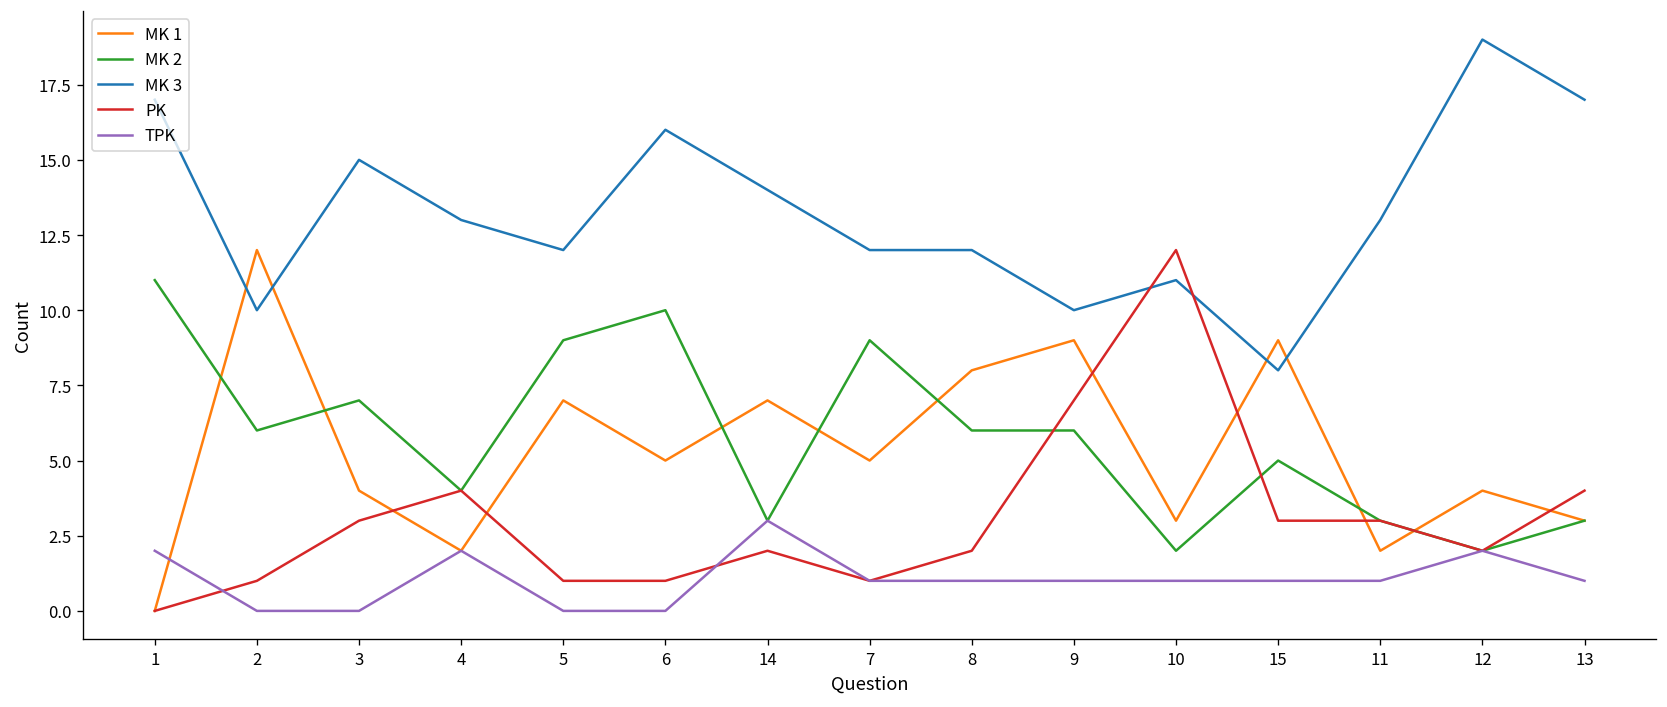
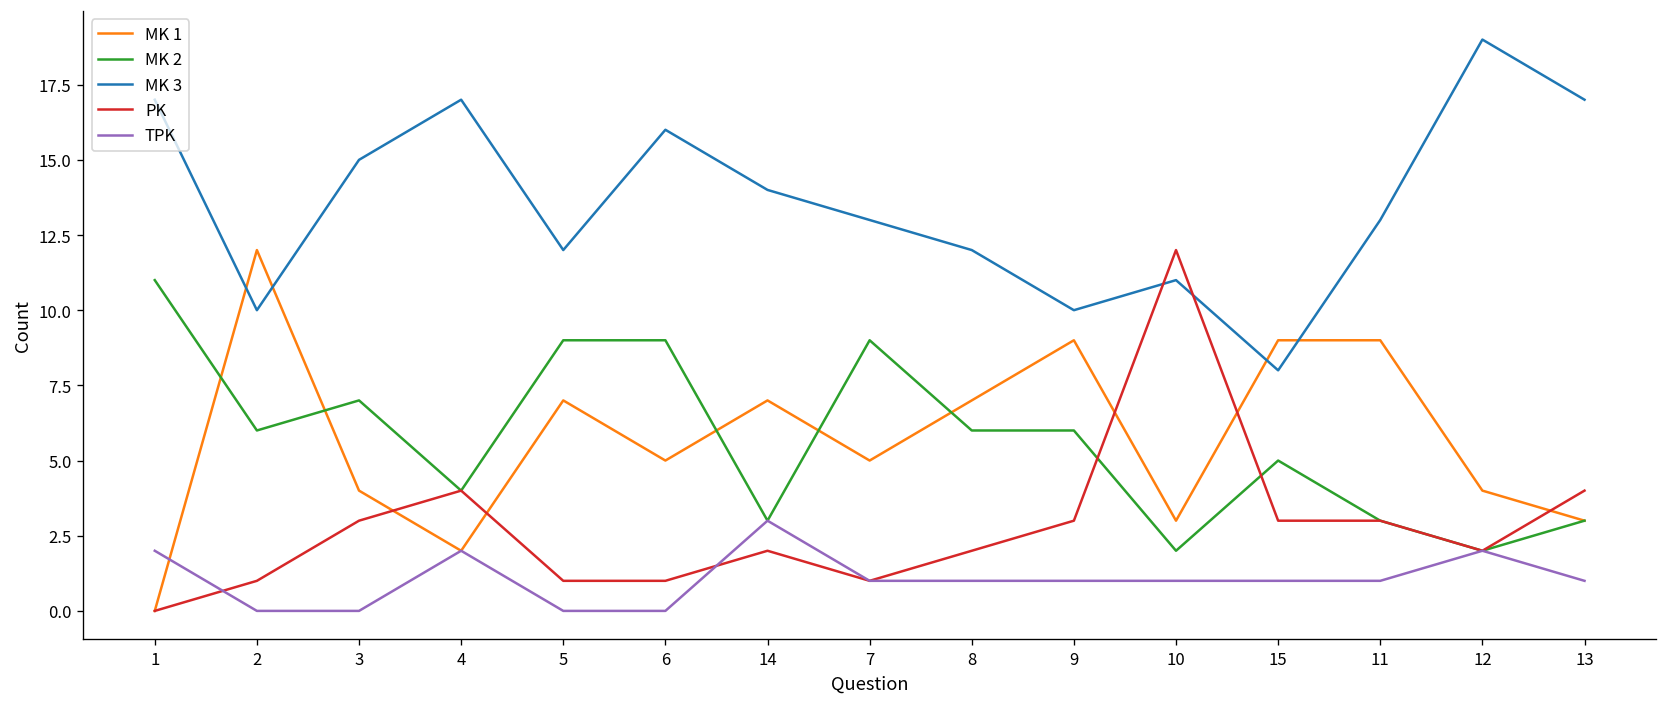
  {
    "MK 1": {
      "2": 12,
      "3": 4,
      "5": 7,
      "6": 5,
      "14": 7,
      "7": 5,
-     "8": 8,
+     "8": 7,
      "9": 9,
      "10": 3,
      "15": 9,
-     "11": 2,
+     "11": 9,
      "12": 4
    },
    "MK 2": {
      "1": 11,
      "2": 6,
      "3": 7,
      "5": 9,
-     "6": 10,
+     "6": 9,
      "7": 9,
      "8": 6,
      "9": 6,
      "10": 2,
      "15": 5
    },
    "MK 3": {
      "2": 10,
      "3": 15,
-     "4": 13,
+     "4": 17,
      "5": 12,
      "6": 16,
      "14": 14,
-     "7": 12,
+     "7": 13,
      "8": 12,
      "9": 10,
      "10": 11,
      "15": 8,
      "11": 13,
      "12": 19,
      "13": 17
    },
    "PK": {
      "2": 1,
      "3": 3,
      "5": 1,
      "6": 1,
      "14": 2,
      "8": 2,
-     "9": 7,
+     "9": 3,
      "10": 12,
      "15": 3,
      "13": 4
    },
    "TPK": {
      "1": 2,
      "2": 0,
      "3": 0,
      "5": 0,
      "6": 0,
      "8": 1,
      "9": 1,
      "10": 1,
      "15": 1,
      "11": 1,
      "13": 1
    }
  }
